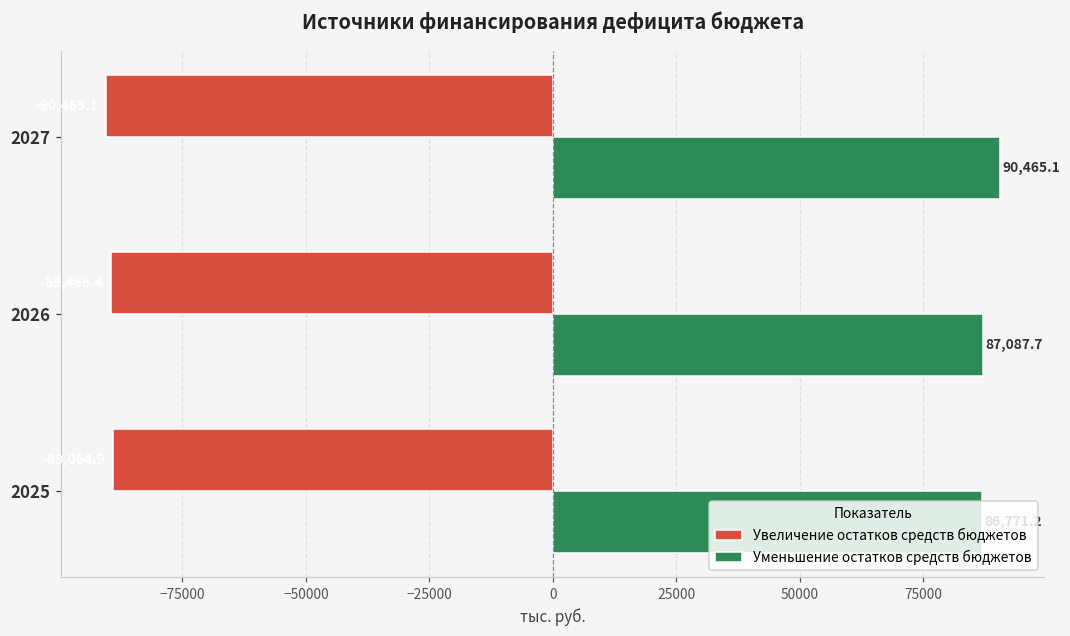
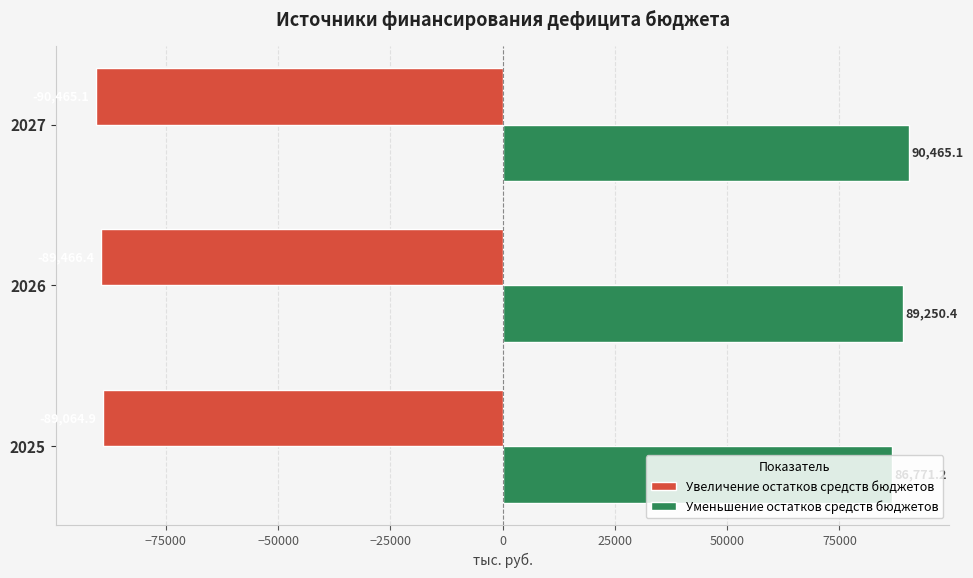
  {
    "Увеличение остатков средств бюджетов": {
      "2027": "-90000",
      "2026": "-89000",
      "2025": "-89000"
    },
    "Уменьшение остатков средств бюджетов": {
      "2027": "90,465.1",
-     "2026": "87,087.7"
+     "2026": "89,250.4"
    }
  }
